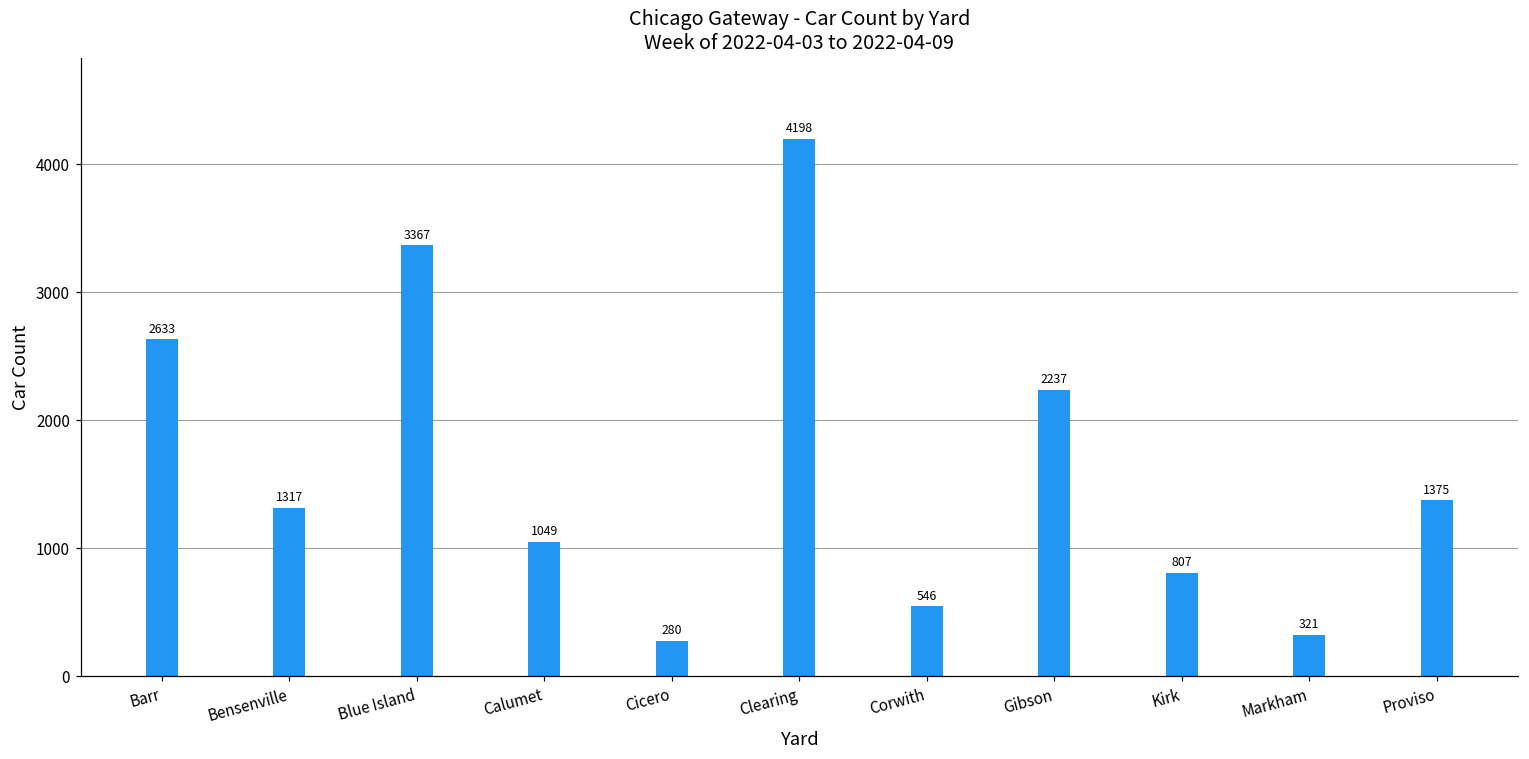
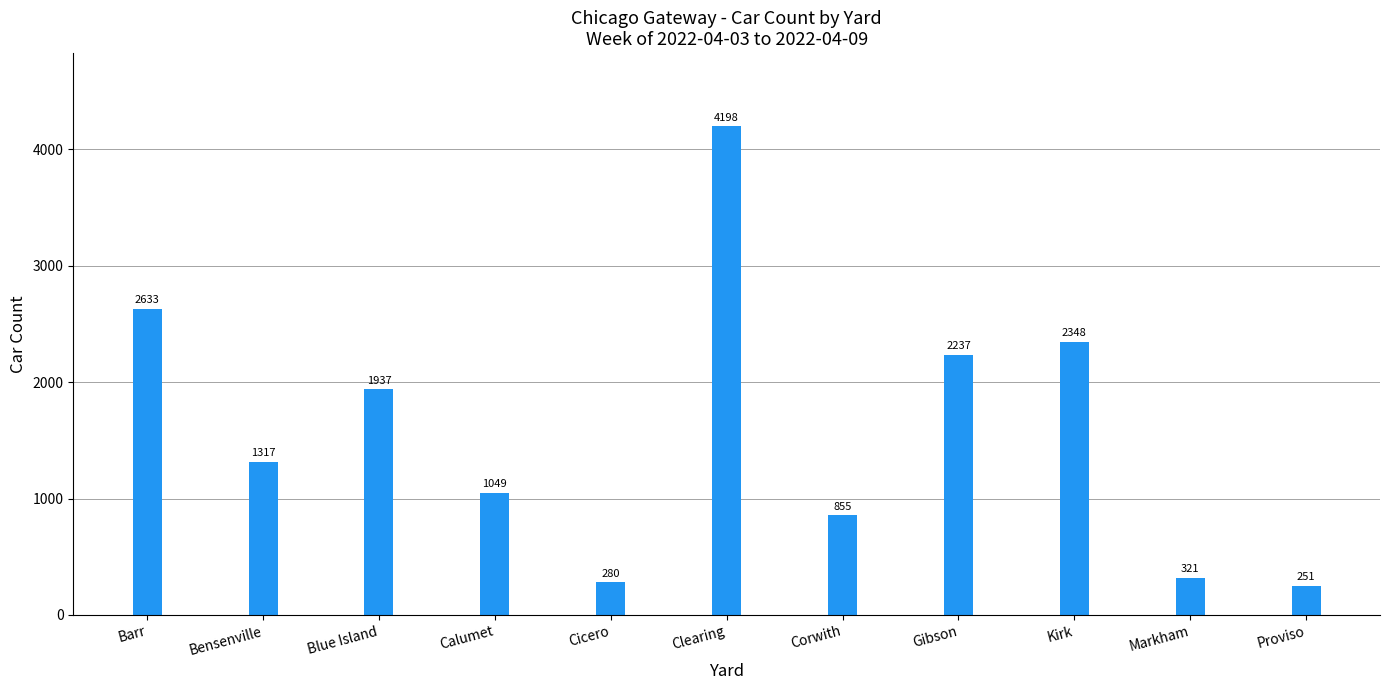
  {
    "Barr": 2633,
    "Bensenville": 1317,
-   "Blue Island": 3367,
+   "Blue Island": 1937,
    "Calumet": 1049,
    "Cicero": 280,
    "Clearing": 4198,
-   "Corwith": 546,
+   "Corwith": 855,
    "Gibson": 2237,
-   "Kirk": 807,
+   "Kirk": 2348,
    "Markham": 321,
-   "Proviso": 1375
+   "Proviso": 251
  }
